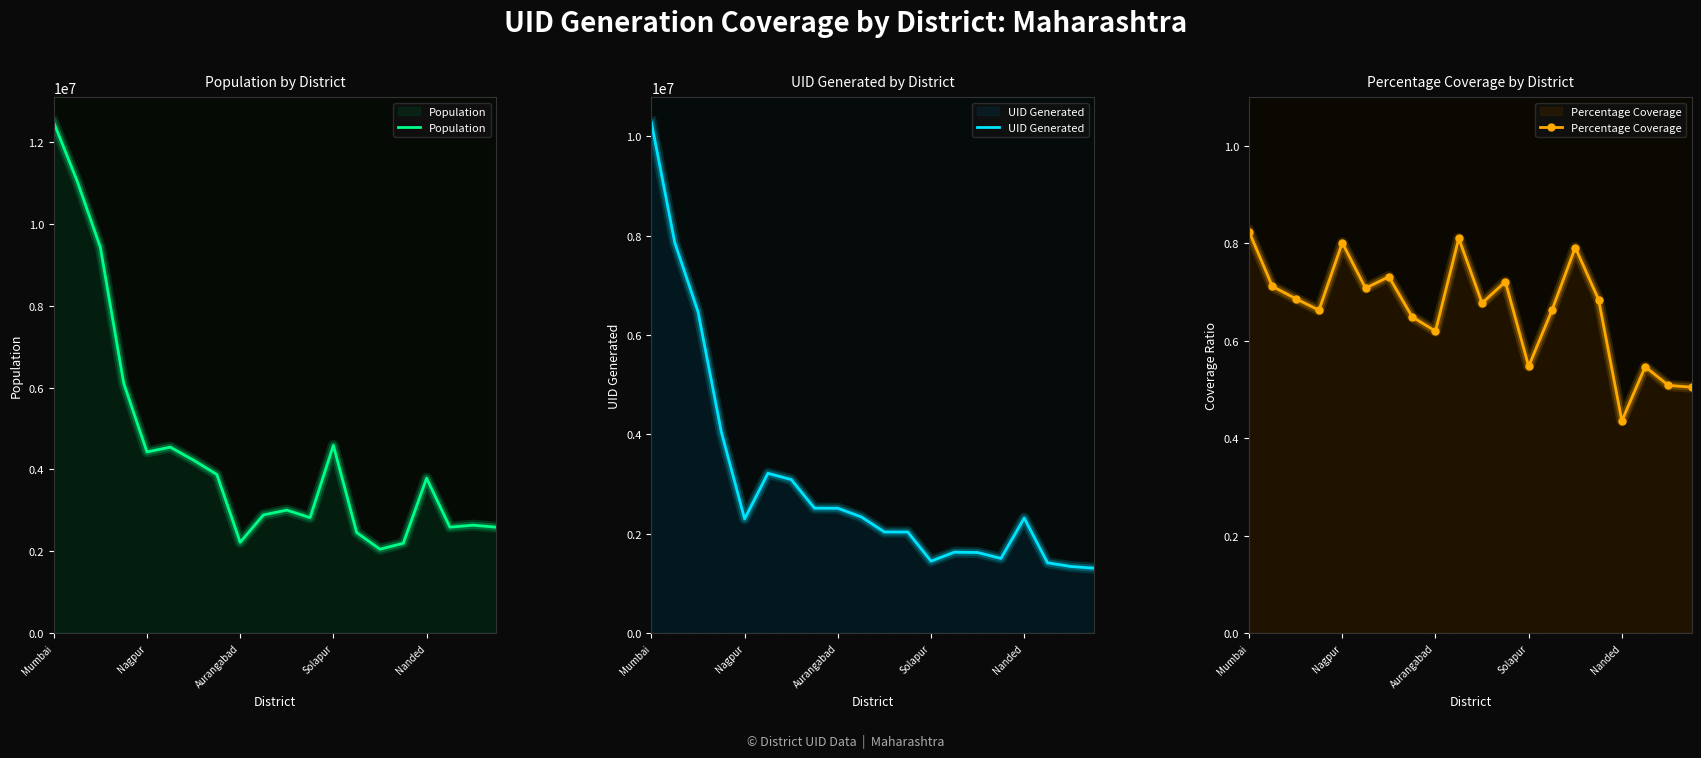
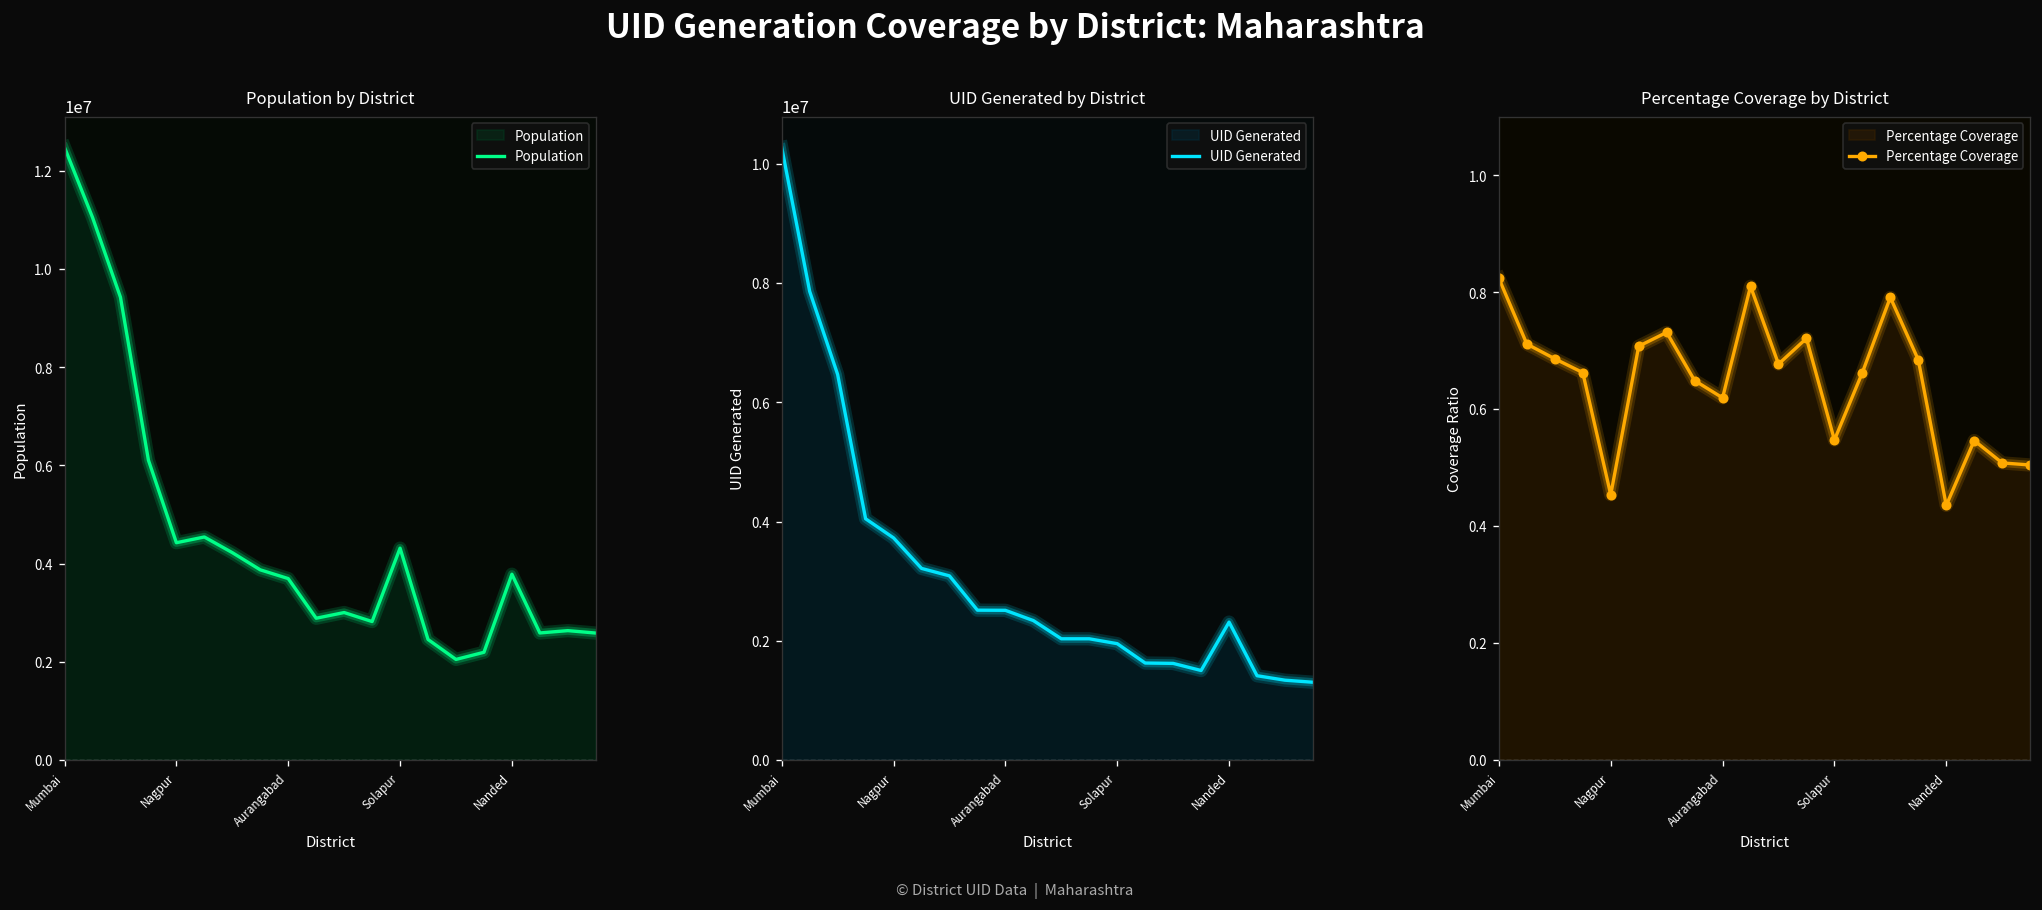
  {
    "Population by District": {
      "Mumbai": 12500000,
      "Nagpur": 4400000,
-     "Aurangabad": 2200000,
-     "Solapur": 4600000,
+     "Aurangabad": 3700000,
+     "Solapur": 4300000,
      "Nanded": 3800000
    },
    "UID Generated by District": {
      "Mumbai": 10300000,
-     "Nagpur": 2300000,
+     "Nagpur": 3700000,
      "Aurangabad": 2500000,
-     "Solapur": 1400000,
+     "Solapur": 2000000,
      "Nanded": 2300000
    },
    "Percentage Coverage by District": {
      "Mumbai": 0.82,
-     "Nagpur": 0.80,
+     "Nagpur": 0.45,
      "Aurangabad": 0.62,
      "Solapur": 0.55,
      "Nanded": 0.44
    }
  }
